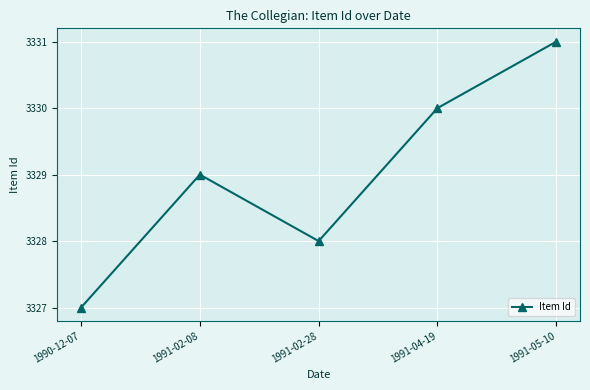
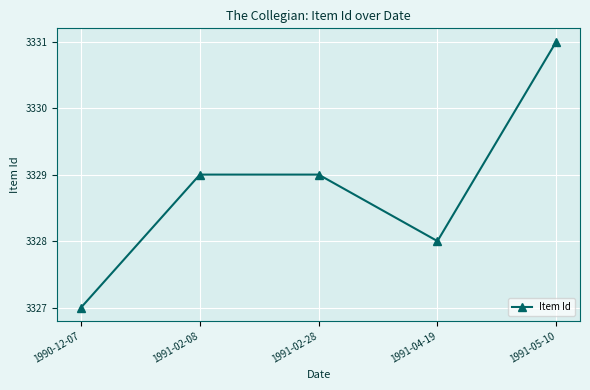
  {
    "1990-12-07": 3327,
    "1991-02-08": 3329,
-   "1991-02-28": 3328,
-   "1991-04-19": 3330,
+   "1991-02-28": 3329,
+   "1991-04-19": 3328,
    "1991-05-10": 3331
  }
